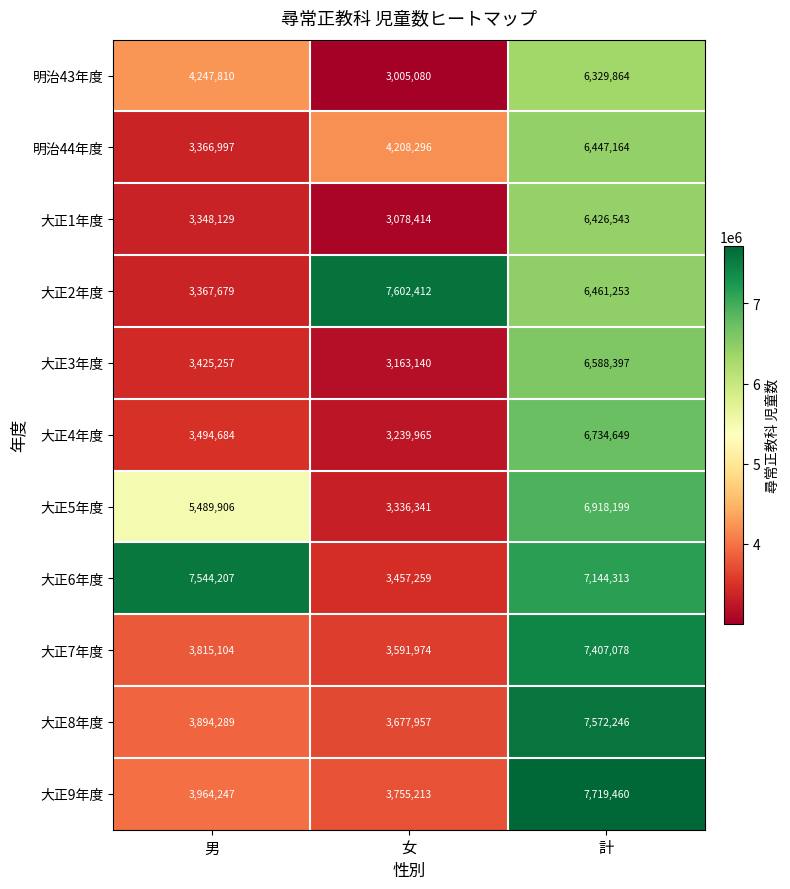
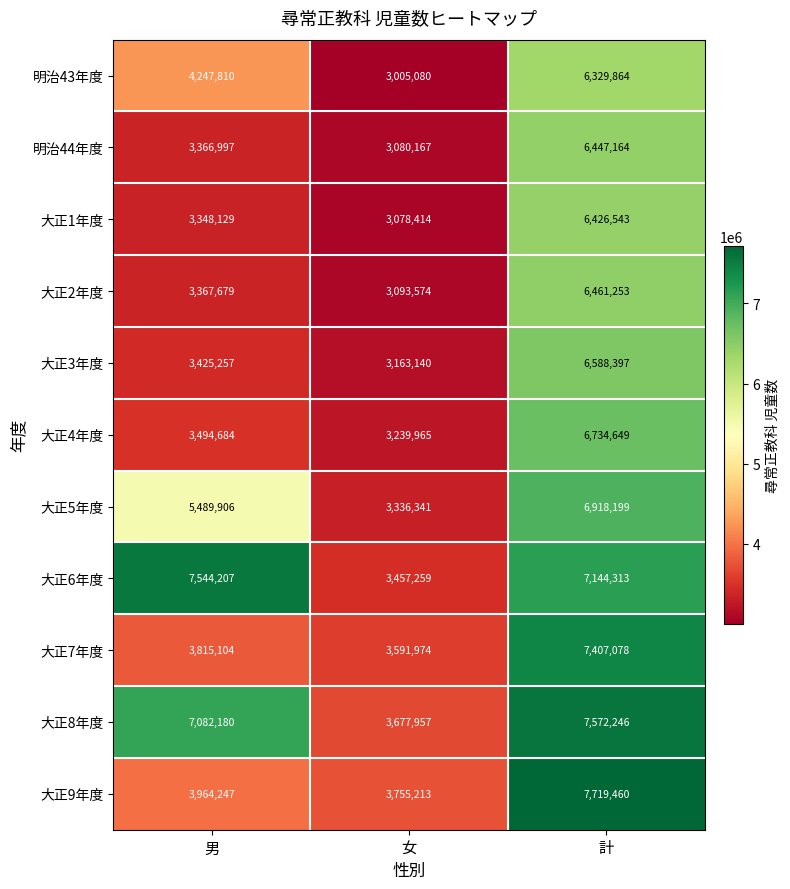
  {
    "明治43年度": {
      "男": "4,247,810",
      "女": "3,005,080",
      "計": "6,329,864"
    },
    "明治44年度": {
      "男": "3,366,997",
-     "女": "4,208,296",
+     "女": "3,080,167",
      "計": "6,447,164"
    },
    "大正1年度": {
      "男": "3,348,129",
      "女": "3,078,414",
      "計": "6,426,543"
    },
    "大正2年度": {
      "男": "3,367,679",
-     "女": "7,602,412",
+     "女": "3,093,574",
      "計": "6,461,253"
    },
    "大正3年度": {
      "男": "3,425,257",
      "女": "3,163,140",
      "計": "6,588,397"
    },
    "大正4年度": {
      "男": "3,494,684",
      "女": "3,239,965",
      "計": "6,734,649"
    },
    "大正5年度": {
      "男": "5,489,906",
      "女": "3,336,341",
      "計": "6,918,199"
    },
    "大正6年度": {
      "男": "7,544,207",
      "女": "3,457,259",
      "計": "7,144,313"
    },
    "大正7年度": {
      "男": "3,815,104",
      "女": "3,591,974",
      "計": "7,407,078"
    },
    "大正8年度": {
-     "男": "3,894,289",
+     "男": "7,082,180",
      "女": "3,677,957",
      "計": "7,572,246"
    },
    "大正9年度": {
      "男": "3,964,247",
      "女": "3,755,213",
      "計": "7,719,460"
    }
  }
